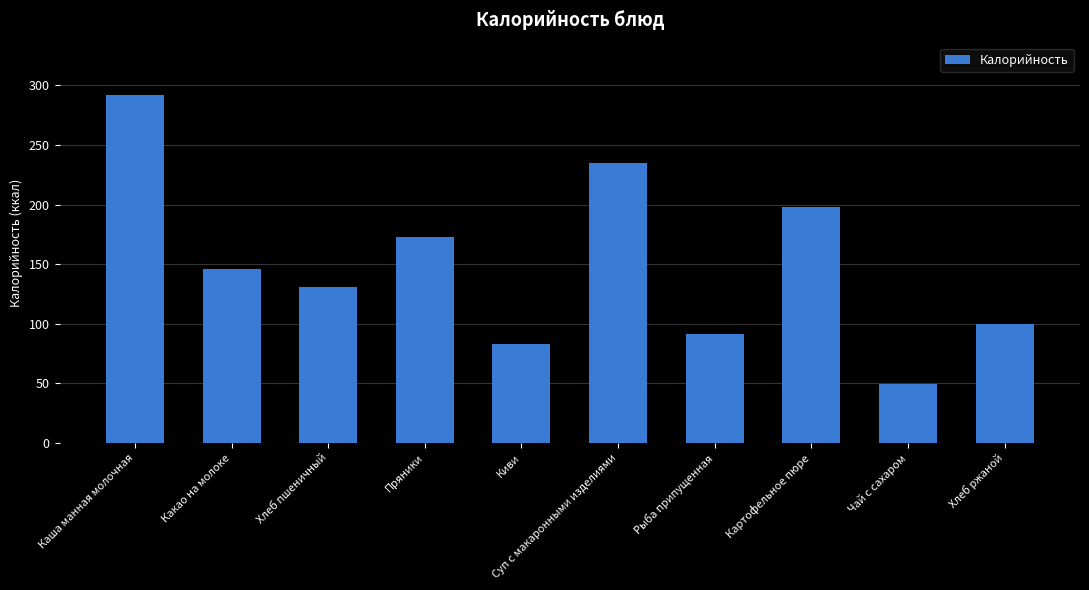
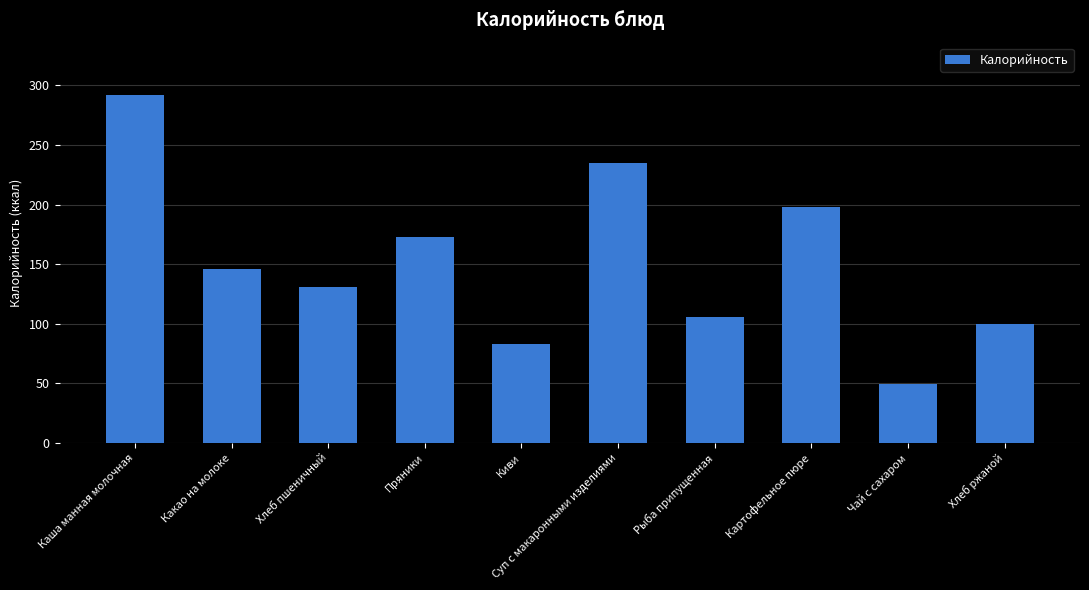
  {
    "Каша манная молочная": 292,
    "Какао на молоке": 146,
    "Хлеб пшеничный": 131,
    "Пряники": 173,
    "Киви": 83,
    "Суп с макаронными изделиями": 235,
-   "Рыба припущенная": 91,
+   "Рыба припущенная": 106,
    "Картофельное пюре": 198,
    "Чай с сахаром": 49,
    "Хлеб ржаной": 100
  }
